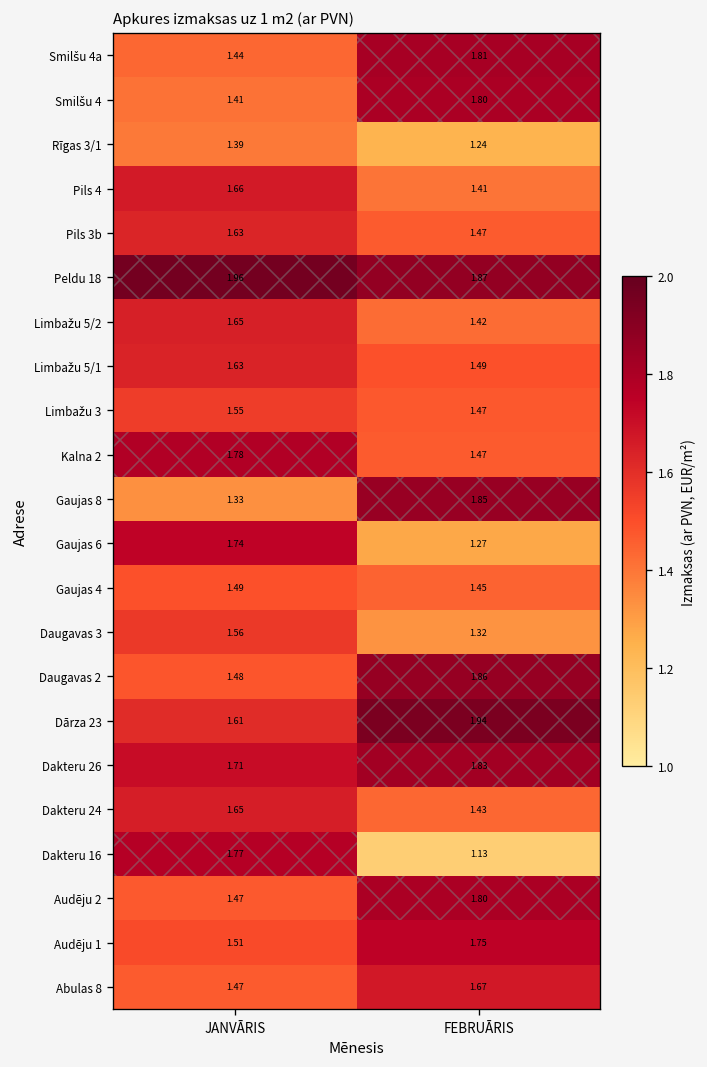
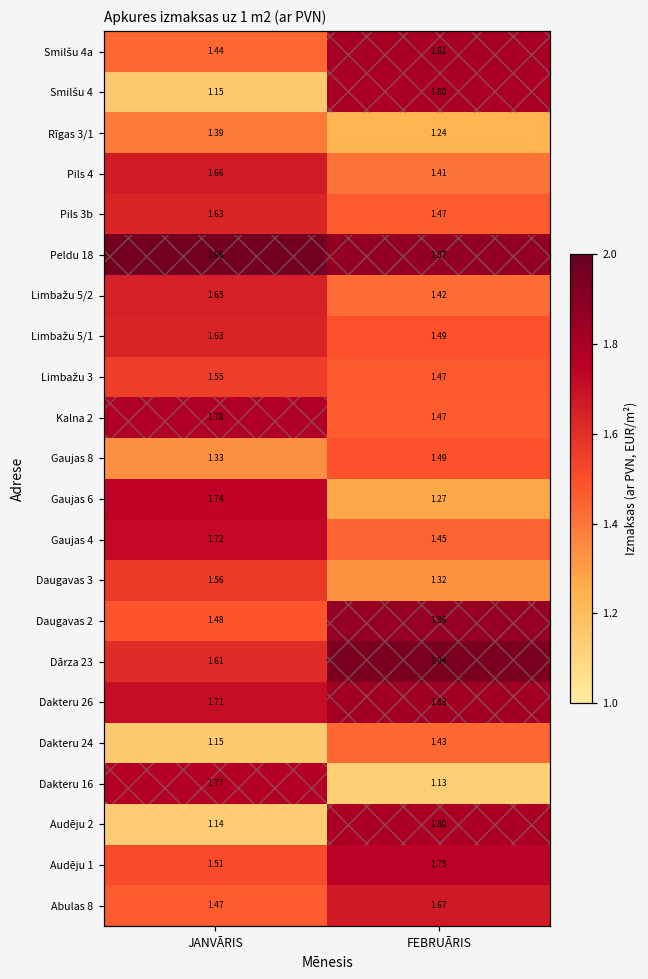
  {
    "Smilšu 4a": {
      "JANVĀRIS": 1.44,
      "FEBRUĀRIS": 1.81
    },
    "Smilšu 4": {
-     "JANVĀRIS": 1.41,
+     "JANVĀRIS": 1.15,
      "FEBRUĀRIS": 1.80
    },
    "Rīgas 3/1": {
      "JANVĀRIS": 1.39,
      "FEBRUĀRIS": 1.24
    },
    "Pils 4": {
      "JANVĀRIS": 1.66,
      "FEBRUĀRIS": 1.41
    },
    "Pils 3b": {
      "JANVĀRIS": 1.63,
      "FEBRUĀRIS": 1.47
    },
    "Peldu 18": {
      "JANVĀRIS": 1.96,
      "FEBRUĀRIS": 1.87
    },
    "Limbažu 5/2": {
      "JANVĀRIS": 1.65,
      "FEBRUĀRIS": 1.42
    },
    "Limbažu 5/1": {
      "JANVĀRIS": 1.63,
      "FEBRUĀRIS": 1.49
    },
    "Limbažu 3": {
      "JANVĀRIS": 1.55,
      "FEBRUĀRIS": 1.47
    },
    "Kalna 2": {
      "JANVĀRIS": 1.78,
      "FEBRUĀRIS": 1.47
    },
    "Gaujas 8": {
      "JANVĀRIS": 1.33,
-     "FEBRUĀRIS": 1.85
+     "FEBRUĀRIS": 1.49
    },
    "Gaujas 6": {
      "JANVĀRIS": 1.74,
      "FEBRUĀRIS": 1.27
    },
    "Gaujas 4": {
-     "JANVĀRIS": 1.49,
+     "JANVĀRIS": 1.72,
      "FEBRUĀRIS": 1.45
    },
    "Daugavas 3": {
      "JANVĀRIS": 1.56,
      "FEBRUĀRIS": 1.32
    },
    "Daugavas 2": {
      "JANVĀRIS": 1.48,
      "FEBRUĀRIS": 1.86
    },
    "Dārza 23": {
      "JANVĀRIS": 1.61,
      "FEBRUĀRIS": 1.94
    },
    "Dakteru 26": {
      "JANVĀRIS": 1.71,
      "FEBRUĀRIS": 1.83
    },
    "Dakteru 24": {
-     "JANVĀRIS": 1.65,
+     "JANVĀRIS": 1.15,
      "FEBRUĀRIS": 1.43
    },
    "Dakteru 16": {
      "JANVĀRIS": 1.77,
      "FEBRUĀRIS": 1.13
    },
    "Audēju 2": {
-     "JANVĀRIS": 1.47,
+     "JANVĀRIS": 1.14,
      "FEBRUĀRIS": 1.80
    },
    "Audēju 1": {
      "JANVĀRIS": 1.51,
      "FEBRUĀRIS": 1.75
    },
    "Abulas 8": {
      "JANVĀRIS": 1.47,
      "FEBRUĀRIS": 1.67
    }
  }
